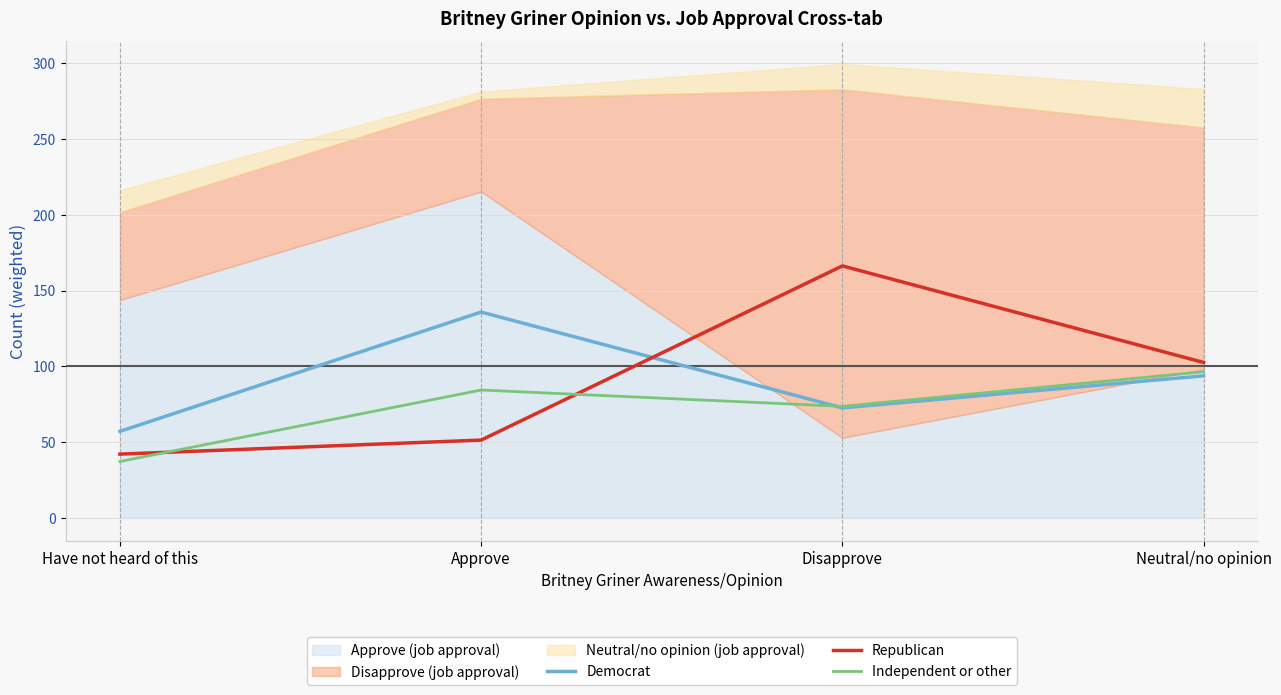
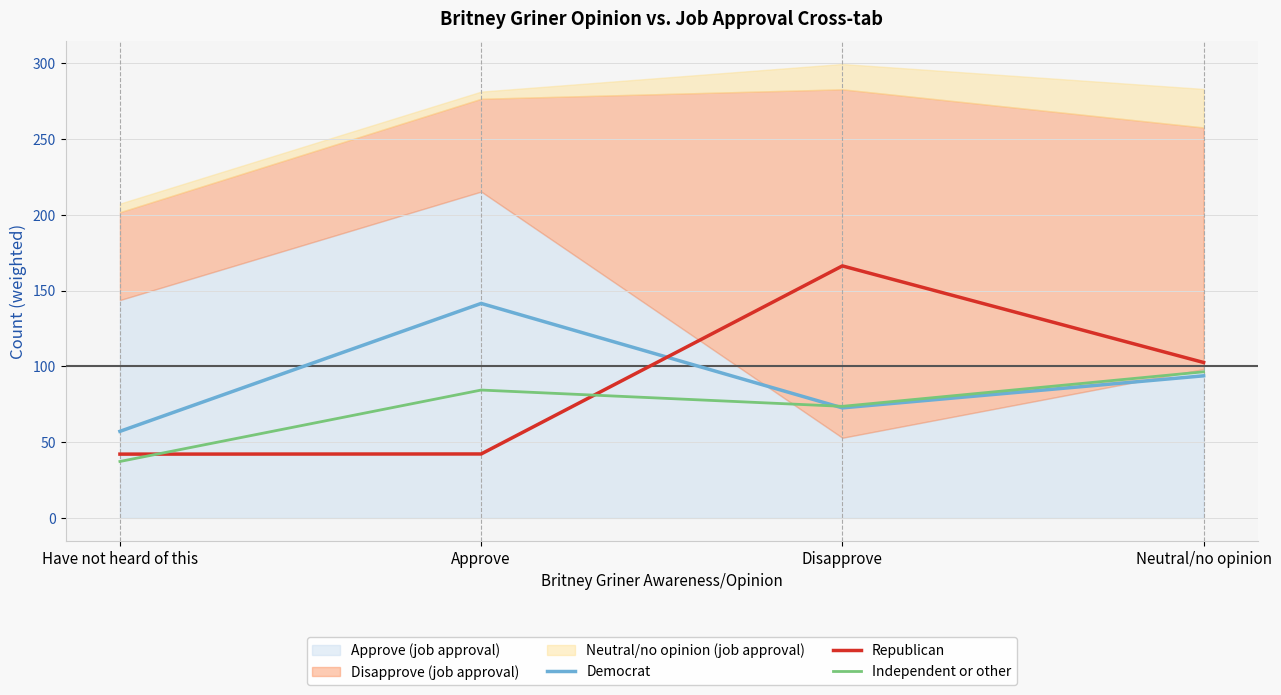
  {
    "Democrat": {
      "Have not heard of this": 57,
-     "Approve": 136,
+     "Approve": 142,
      "Neutral/no opinion": 94
    },
    "Approve (job approval)": {
      "Have not heard of this": 144,
      "Approve": 215,
      "Disapprove": 53,
      "Neutral/no opinion": 98
    },
    "Republican": {
      "Have not heard of this": 42,
-     "Approve": 51,
+     "Approve": 42,
      "Disapprove": 166,
      "Neutral/no opinion": 103
    },
    "Disapprove (job approval)": {
      "Have not heard of this": 58,
      "Approve": 61,
      "Disapprove": 230,
      "Neutral/no opinion": 159
    },
    "Neutral/no opinion (job approval)": {
-     "Have not heard of this": 14,
+     "Have not heard of this": 6,
      "Approve": 5,
      "Disapprove": 17,
      "Neutral/no opinion": 25
    },
    "Independent or other": {
      "Have not heard of this": 37,
      "Approve": 84,
      "Neutral/no opinion": 96
    }
  }
